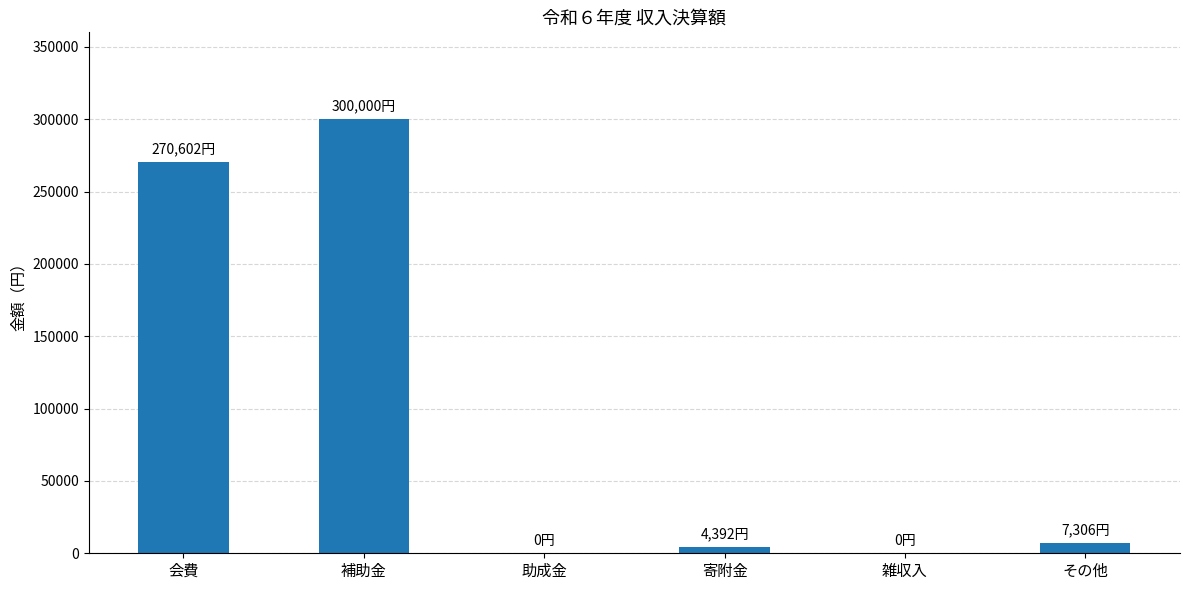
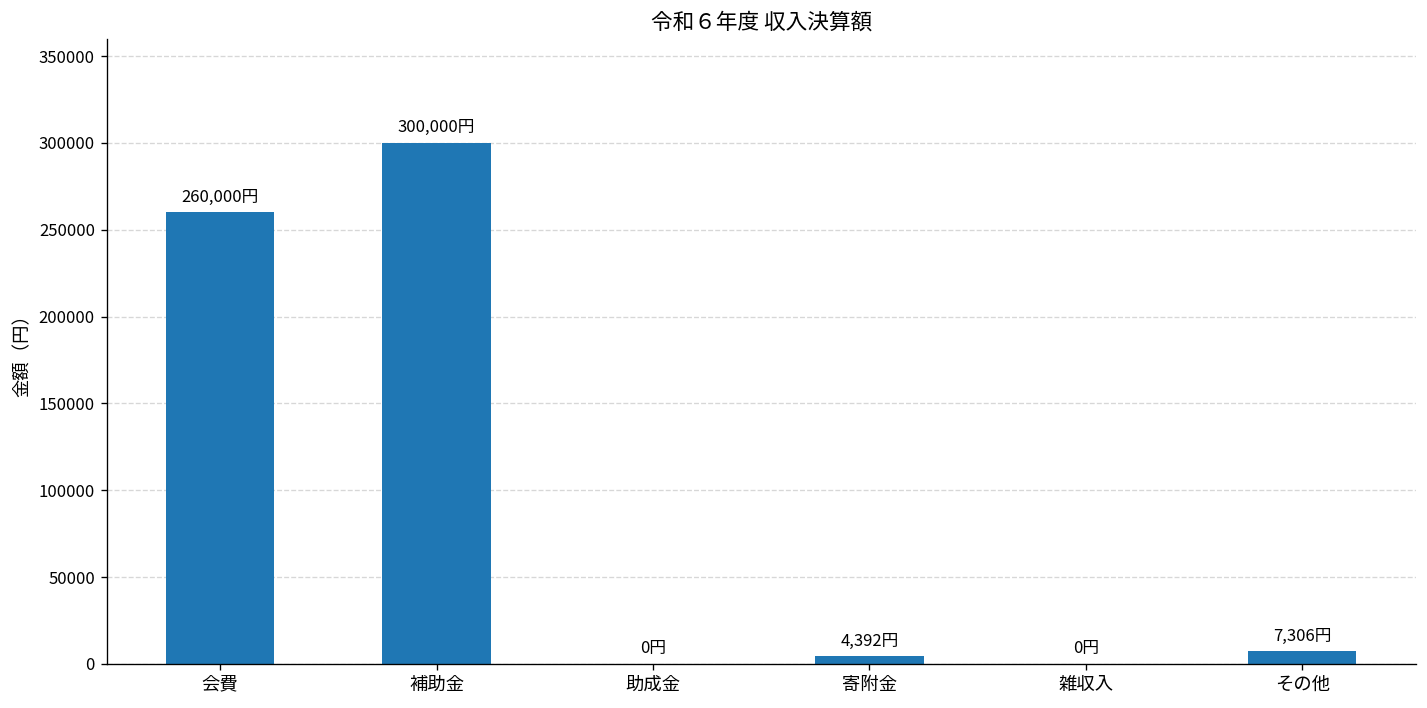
  {
-   "会費": "270,602円",
+   "会費": "260,000円",
    "補助金": "300,000円",
    "助成金": "0円",
    "寄附金": "4,392円",
    "雑収入": "0円",
    "その他": "7,306円"
  }
